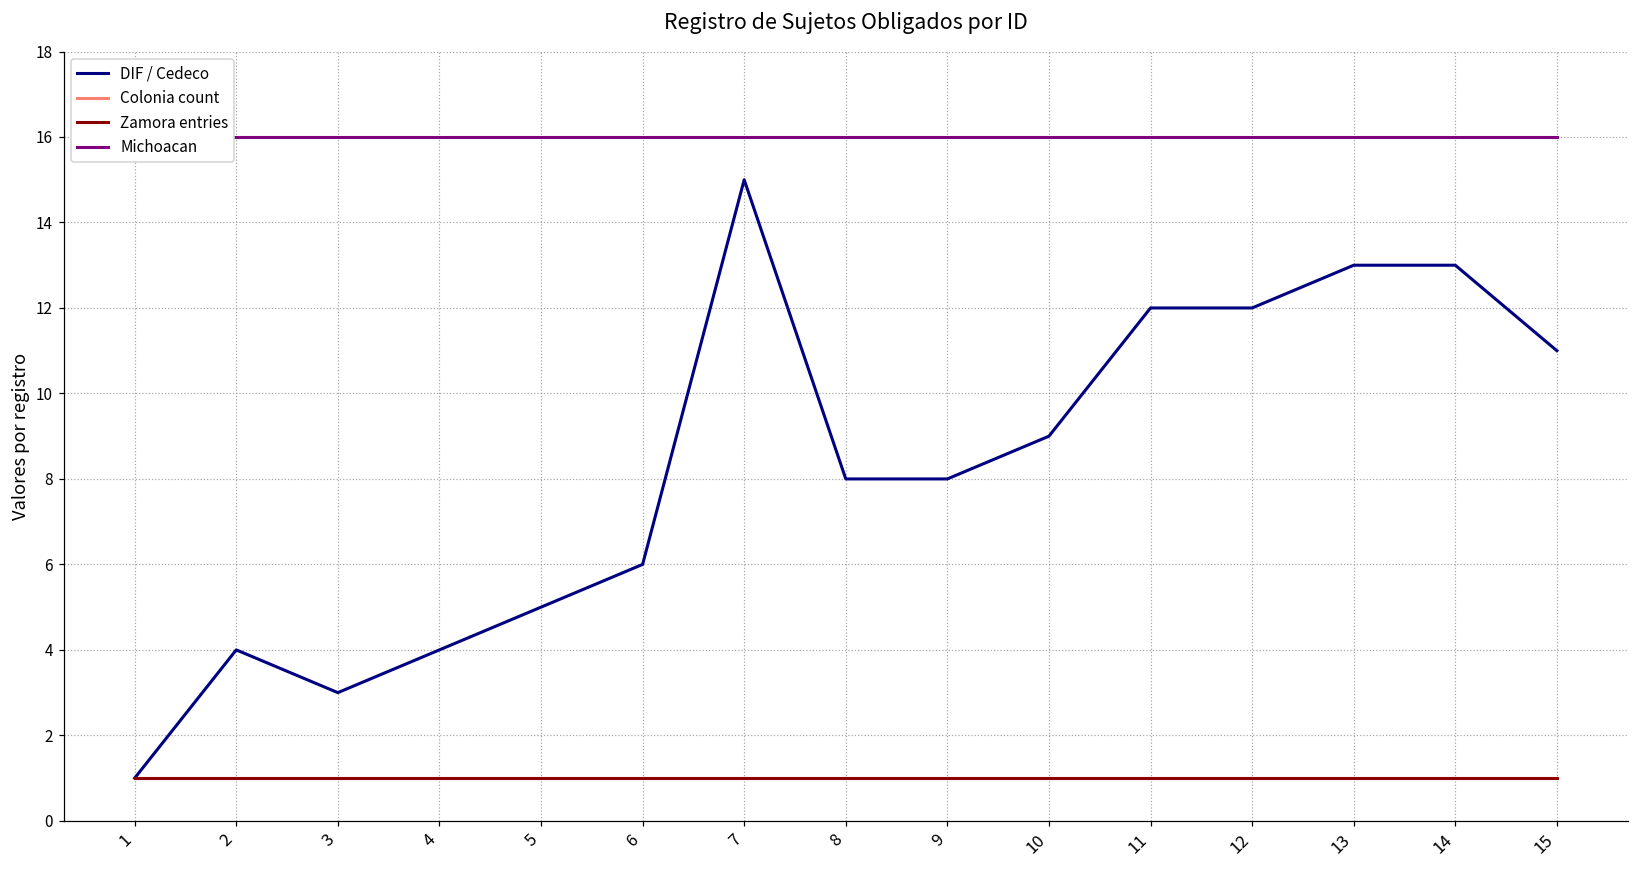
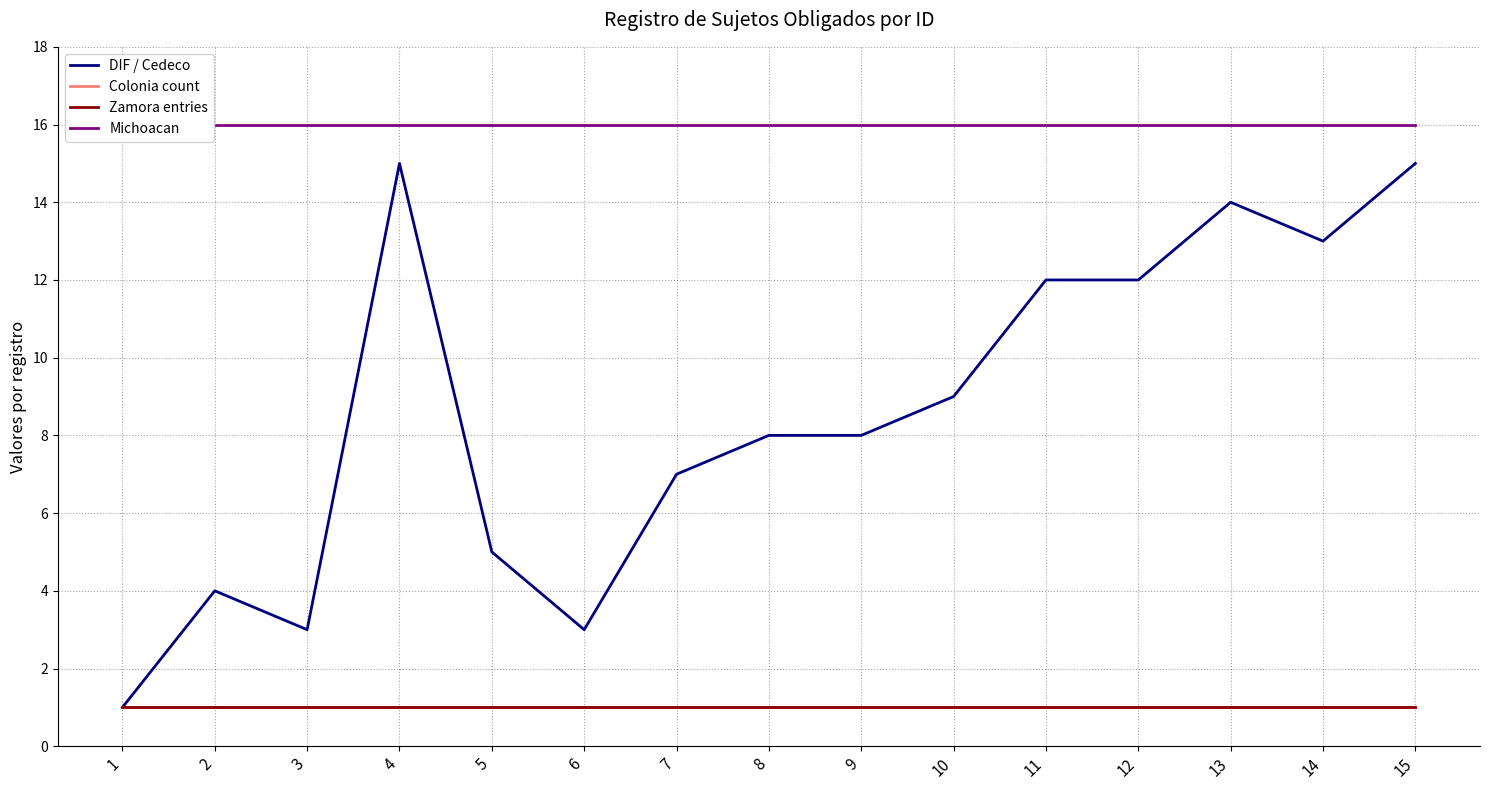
  {
    "DIF / Cedeco": {
      "2": 4,
      "3": 3,
-     "4": 4,
+     "4": 15,
      "5": 5,
-     "6": 6,
-     "7": 15,
+     "6": 3,
+     "7": 7,
      "8": 8,
      "9": 8,
      "10": 9,
      "11": 12,
      "12": 12,
-     "13": 13,
+     "13": 14,
      "14": 13,
-     "15": 11
+     "15": 15
    },
    "Zamora entries": {
      "2": 1,
      "3": 1,
      "4": 1,
      "5": 1,
      "6": 1,
      "7": 1,
      "8": 1,
      "9": 1,
      "10": 1,
      "11": 1,
      "12": 1,
      "13": 1,
      "14": 1,
      "15": 1
    },
    "Michoacan": {
      "2": 16,
      "3": 16,
      "4": 16,
      "5": 16,
      "6": 16,
      "7": 16,
      "8": 16,
      "9": 16,
      "10": 16,
      "11": 16,
      "12": 16,
      "13": 16,
      "14": 16,
      "15": 16
    }
  }
